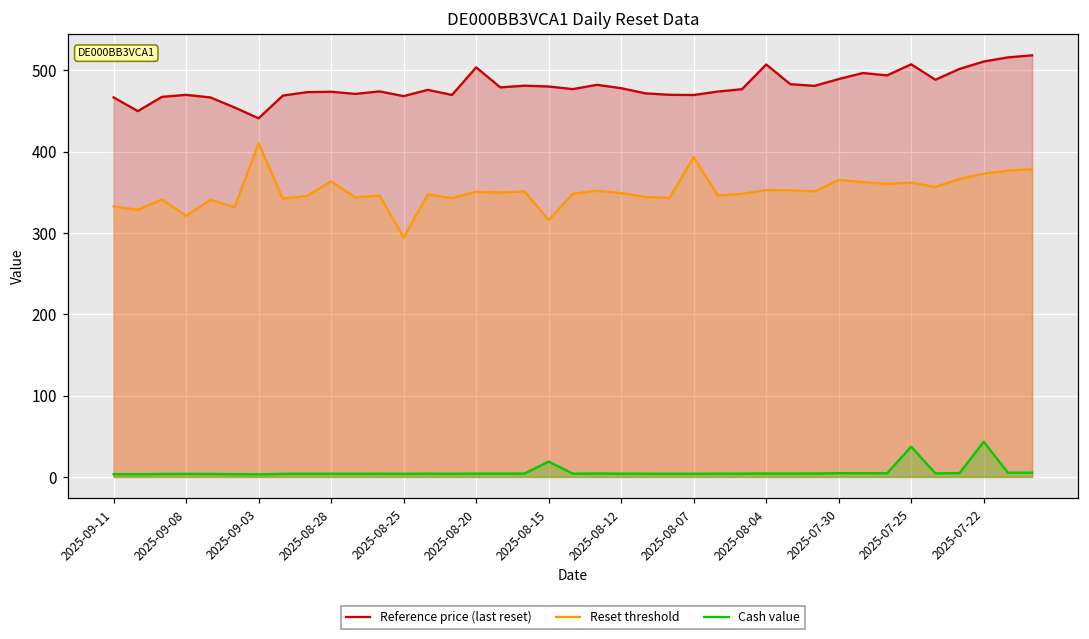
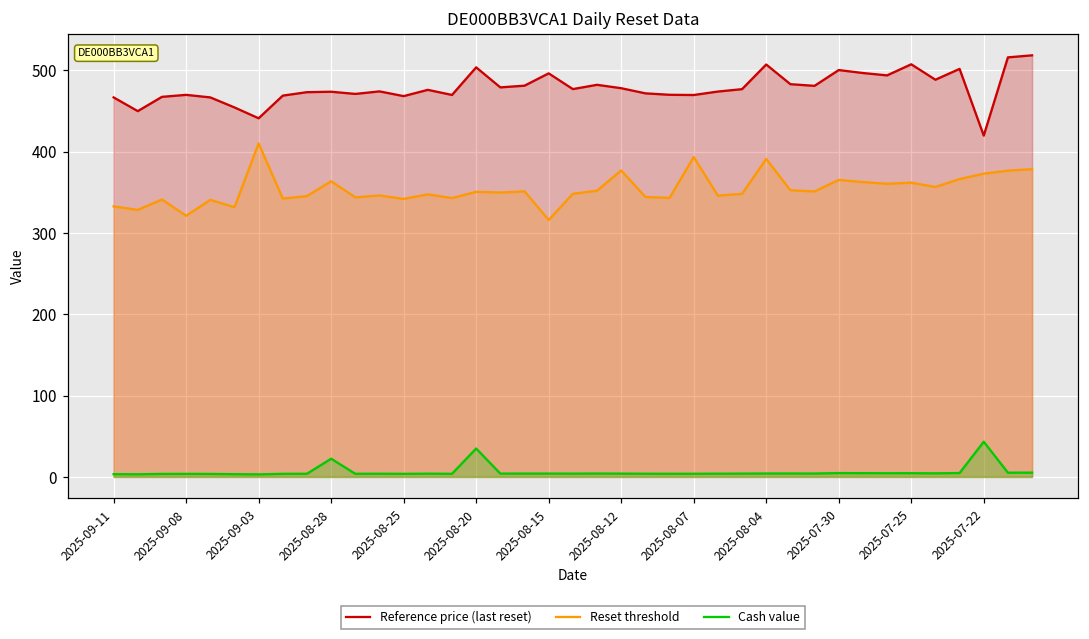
  {
    "Reference price (last reset)": {
      "2025-09-11": 470,
      "2025-09-08": 470,
      "2025-09-03": 440,
      "2025-08-28": 470,
      "2025-08-25": 470,
      "2025-08-20": 500,
-     "2025-08-15": 480,
+     "2025-08-15": 500,
      "2025-08-12": 480,
      "2025-08-07": 470,
      "2025-08-04": 510,
-     "2025-07-30": 490,
+     "2025-07-30": 500,
      "2025-07-25": 510,
-     "2025-07-22": 510
+     "2025-07-22": 420
    },
    "Reset threshold": {
      "2025-09-11": 330,
      "2025-09-08": 320,
      "2025-09-03": 410,
      "2025-08-28": 360,
-     "2025-08-25": 290,
+     "2025-08-25": 340,
      "2025-08-20": 350,
      "2025-08-15": 320,
-     "2025-08-12": 350,
+     "2025-08-12": 380,
      "2025-08-07": 390,
-     "2025-08-04": 350,
+     "2025-08-04": 390,
      "2025-07-30": 370,
      "2025-07-25": 360,
      "2025-07-22": 370
    },
    "Cash value": {
      "2025-09-11": 0,
      "2025-09-08": 0,
      "2025-09-03": 0,
-     "2025-08-28": 0,
+     "2025-08-28": 20,
      "2025-08-25": 0,
-     "2025-08-20": 0,
-     "2025-08-15": 20,
+     "2025-08-20": 30,
+     "2025-08-15": 0,
      "2025-08-12": 0,
      "2025-08-07": 0,
      "2025-08-04": 0,
      "2025-07-30": 0,
-     "2025-07-25": 40,
+     "2025-07-25": 0,
      "2025-07-22": 40
    }
  }
